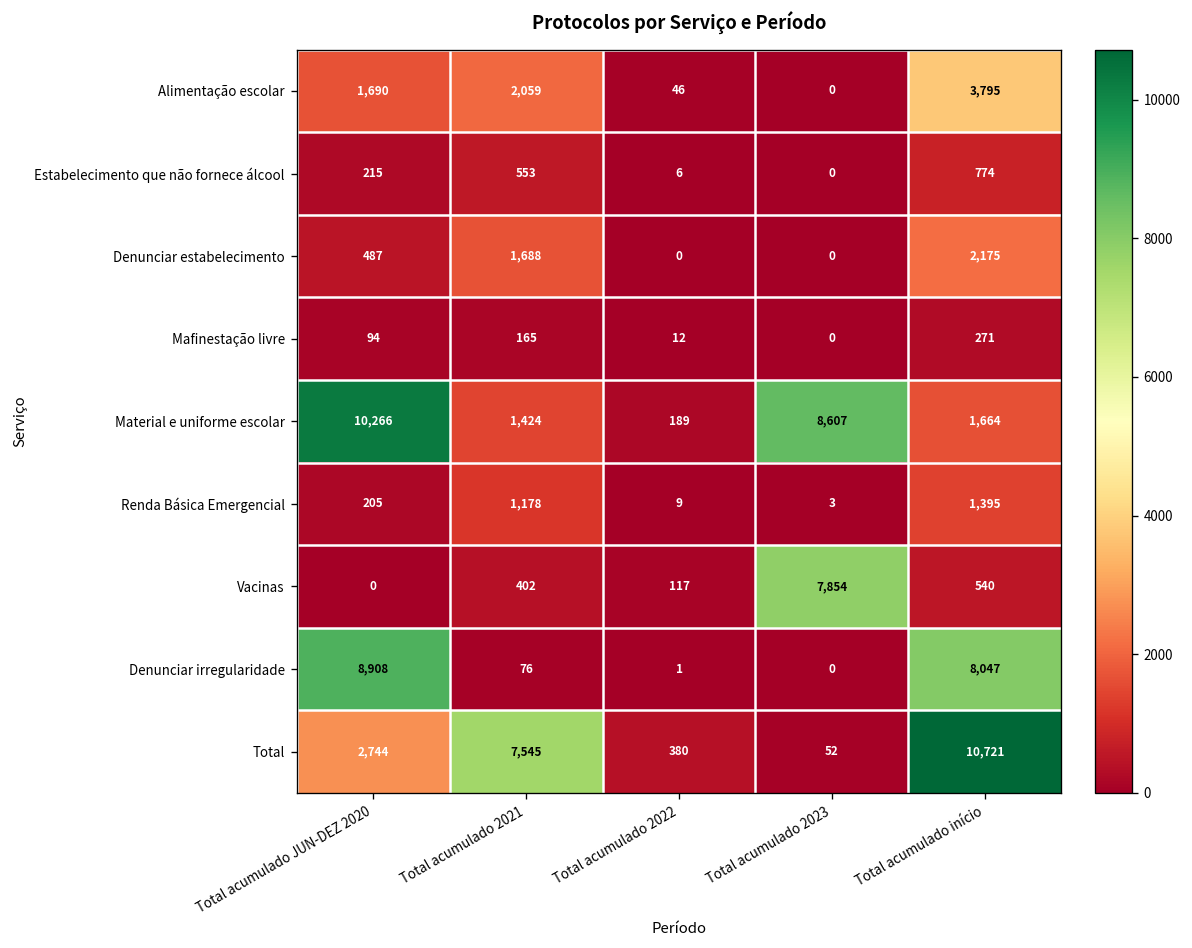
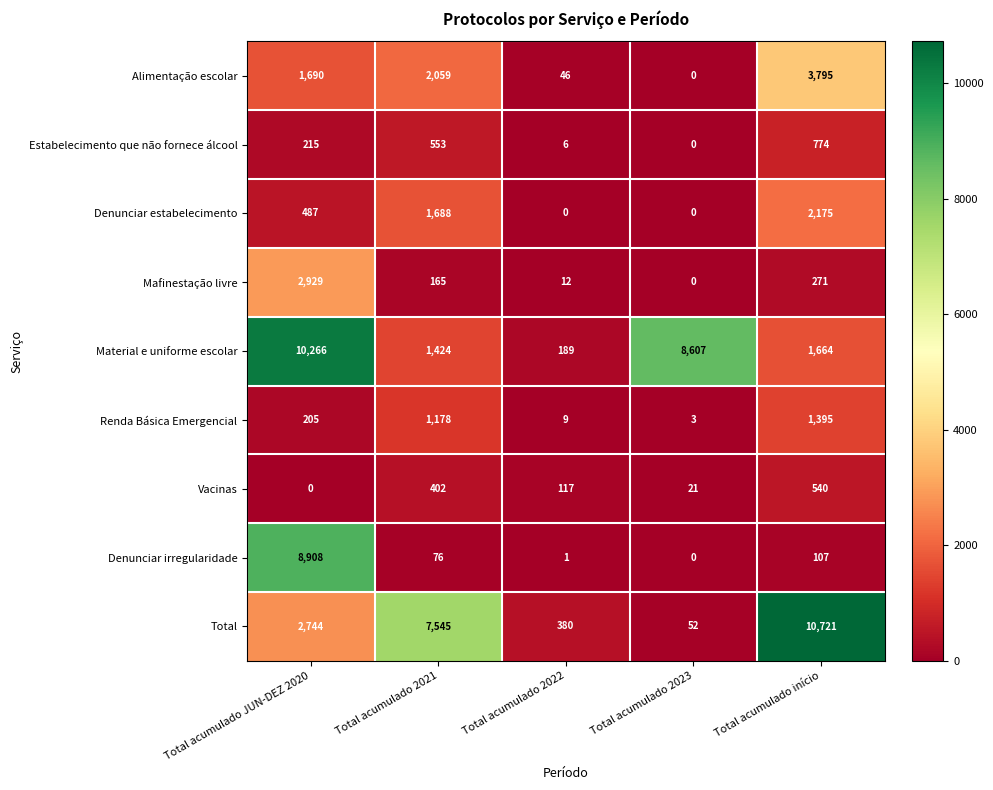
  {
    "Alimentação escolar": {
      "Total acumulado JUN-DEZ 2020": "1,690",
      "Total acumulado 2021": "2,059",
      "Total acumulado 2022": "46",
      "Total acumulado 2023": "0",
      "Total acumulado início": "3,795"
    },
    "Estabelecimento que não fornece álcool": {
      "Total acumulado JUN-DEZ 2020": "215",
      "Total acumulado 2021": "553",
      "Total acumulado 2022": "6",
      "Total acumulado 2023": "0",
      "Total acumulado início": "774"
    },
    "Denunciar estabelecimento": {
      "Total acumulado JUN-DEZ 2020": "487",
      "Total acumulado 2021": "1,688",
      "Total acumulado 2022": "0",
      "Total acumulado 2023": "0",
      "Total acumulado início": "2,175"
    },
    "Mafinestação livre": {
-     "Total acumulado JUN-DEZ 2020": "94",
+     "Total acumulado JUN-DEZ 2020": "2,929",
      "Total acumulado 2021": "165",
      "Total acumulado 2022": "12",
      "Total acumulado 2023": "0",
      "Total acumulado início": "271"
    },
    "Material e uniforme escolar": {
      "Total acumulado JUN-DEZ 2020": "10,266",
      "Total acumulado 2021": "1,424",
      "Total acumulado 2022": "189",
      "Total acumulado 2023": "8,607",
      "Total acumulado início": "1,664"
    },
    "Renda Básica Emergencial": {
      "Total acumulado JUN-DEZ 2020": "205",
      "Total acumulado 2021": "1,178",
      "Total acumulado 2022": "9",
      "Total acumulado 2023": "3",
      "Total acumulado início": "1,395"
    },
    "Vacinas": {
      "Total acumulado JUN-DEZ 2020": "0",
      "Total acumulado 2021": "402",
      "Total acumulado 2022": "117",
-     "Total acumulado 2023": "7,854",
+     "Total acumulado 2023": "21",
      "Total acumulado início": "540"
    },
    "Denunciar irregularidade": {
      "Total acumulado JUN-DEZ 2020": "8,908",
      "Total acumulado 2021": "76",
      "Total acumulado 2022": "1",
      "Total acumulado 2023": "0",
-     "Total acumulado início": "8,047"
+     "Total acumulado início": "107"
    },
    "Total": {
      "Total acumulado JUN-DEZ 2020": "2,744",
      "Total acumulado 2021": "7,545",
      "Total acumulado 2022": "380",
      "Total acumulado 2023": "52",
      "Total acumulado início": "10,721"
    }
  }
